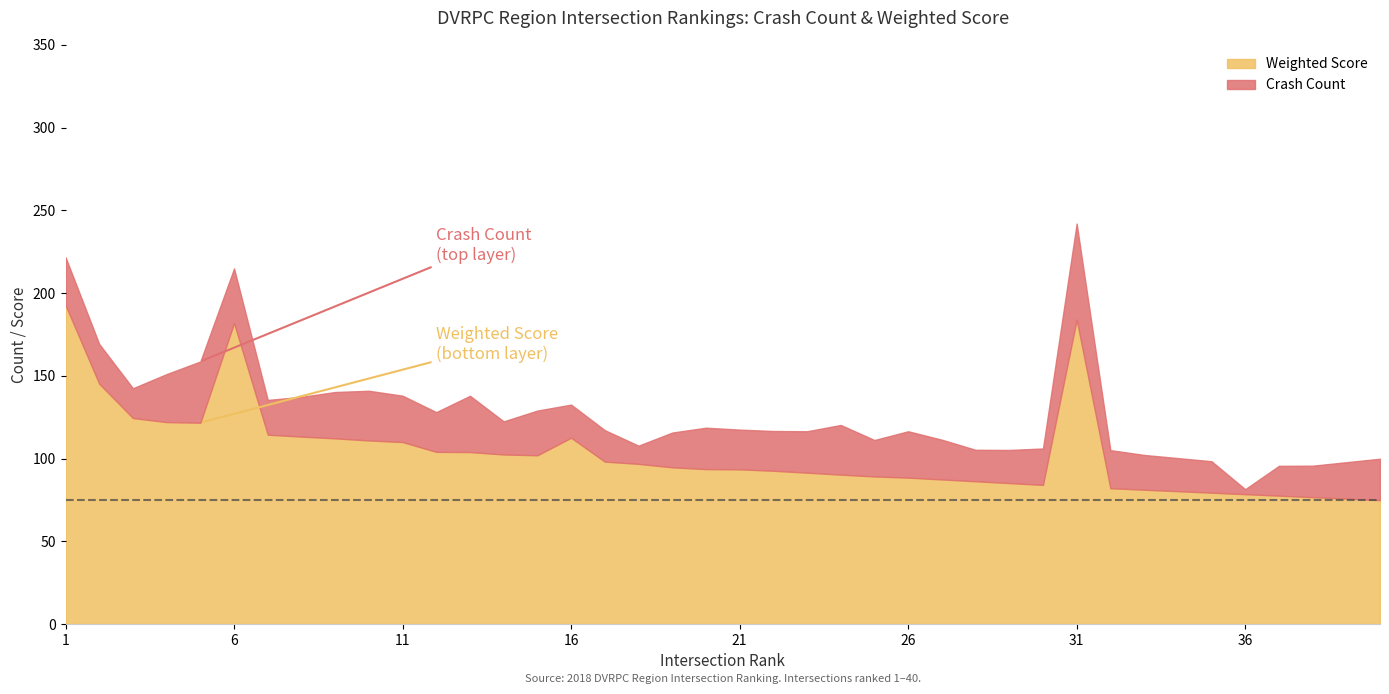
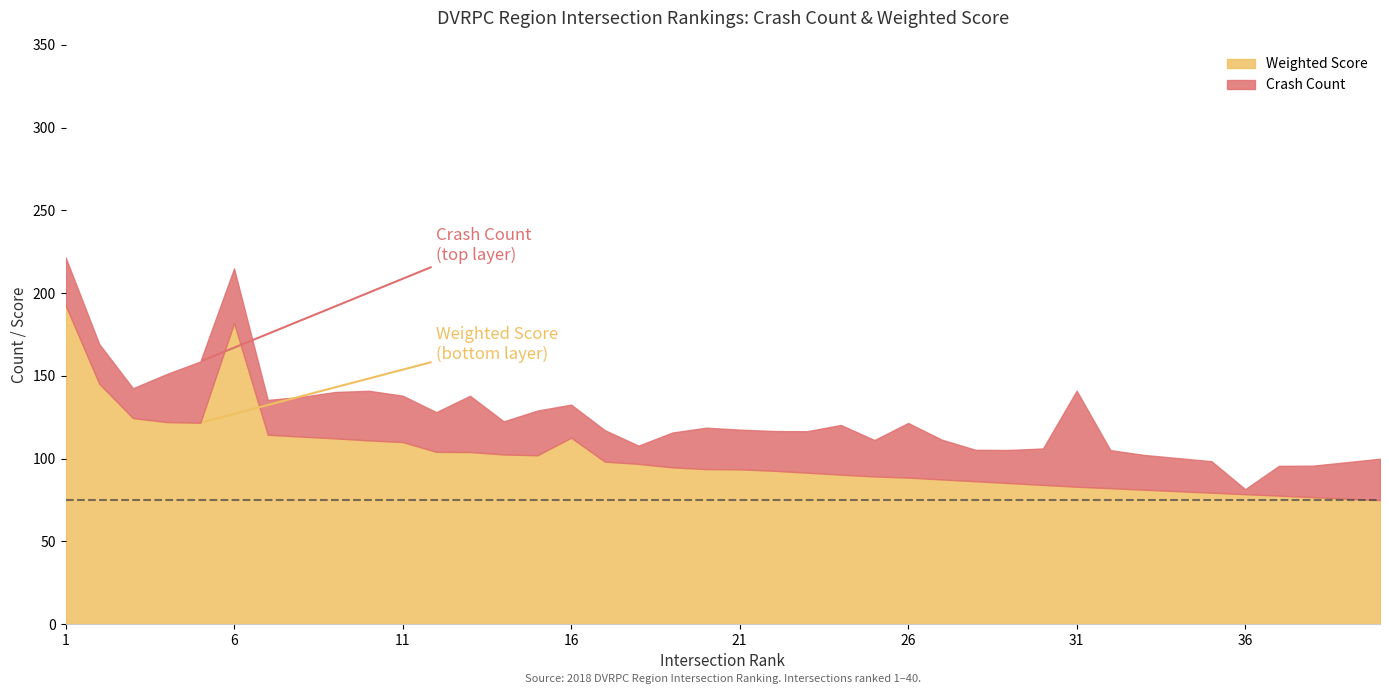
  {
    "Weighted Score": {
      "1": 193,
      "6": 182,
      "11": 110,
      "16": 113,
      "21": 93,
      "26": 89,
-     "31": 184,
+     "31": 83,
      "36": 79
    },
    "Crash Count": {
      "1": 29,
      "6": 33,
      "11": 28,
      "16": 20,
      "21": 24,
-     "26": 28,
+     "26": 33,
      "31": 58,
      "36": 3
    }
  }
